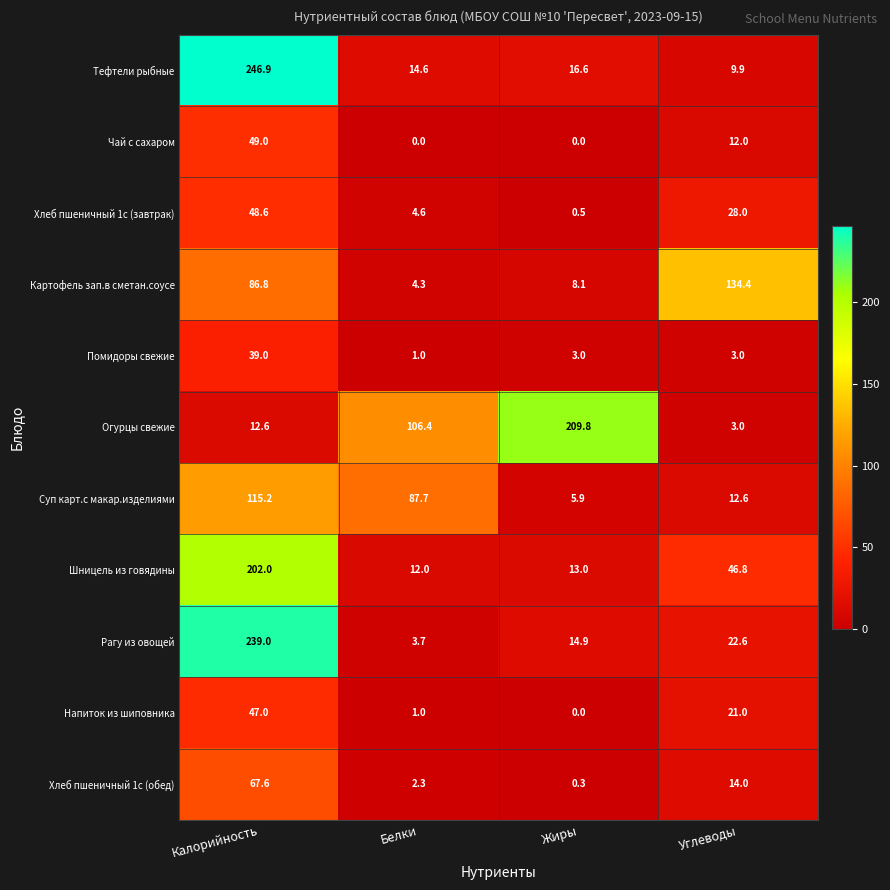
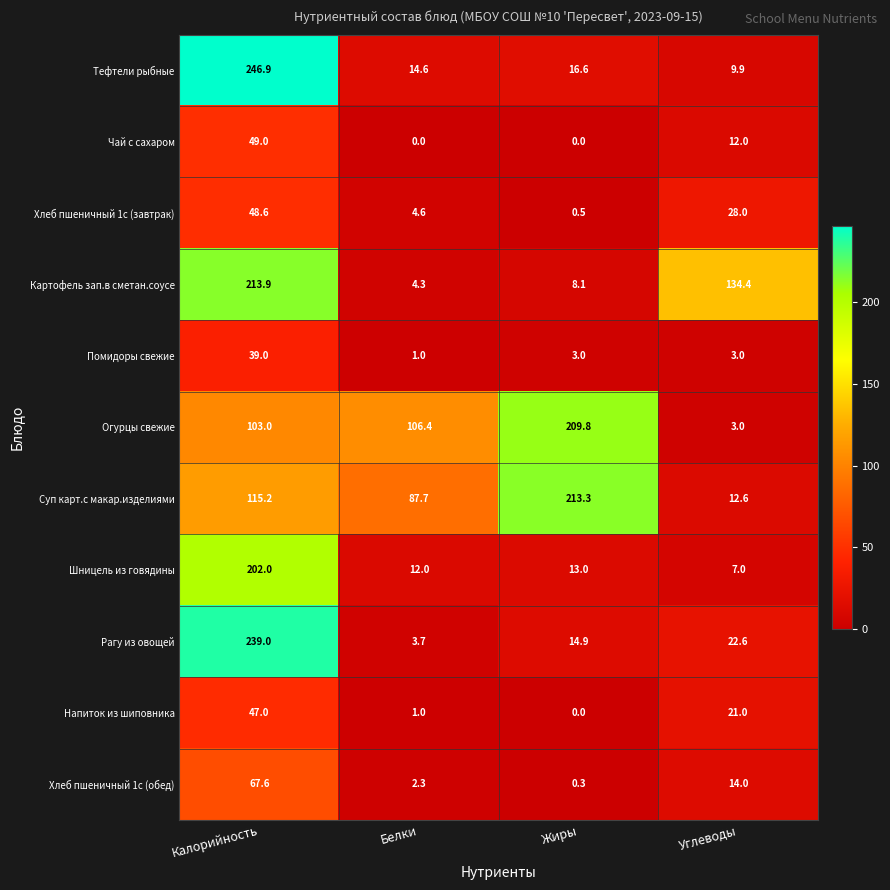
  {
    "Тефтели рыбные": {
      "Калорийность": 246.9,
      "Белки": 14.6,
      "Жиры": 16.6,
      "Углеводы": 9.9
    },
    "Чай с сахаром": {
      "Калорийность": 49.0,
      "Белки": 0.0,
      "Жиры": 0.0,
      "Углеводы": 12.0
    },
    "Хлеб пшеничный 1с (завтрак)": {
      "Калорийность": 48.6,
      "Белки": 4.6,
      "Жиры": 0.5,
      "Углеводы": 28.0
    },
    "Картофель зап.в сметан.соусе": {
-     "Калорийность": 86.8,
+     "Калорийность": 213.9,
      "Белки": 4.3,
      "Жиры": 8.1,
      "Углеводы": 134.4
    },
    "Помидоры свежие": {
      "Калорийность": 39.0,
      "Белки": 1.0,
      "Жиры": 3.0,
      "Углеводы": 3.0
    },
    "Огурцы свежие": {
-     "Калорийность": 12.6,
+     "Калорийность": 103.0,
      "Белки": 106.4,
      "Жиры": 209.8,
      "Углеводы": 3.0
    },
    "Суп карт.с макар.изделиями": {
      "Калорийность": 115.2,
      "Белки": 87.7,
-     "Жиры": 5.9,
+     "Жиры": 213.3,
      "Углеводы": 12.6
    },
    "Шницель из говядины": {
      "Калорийность": 202.0,
      "Белки": 12.0,
      "Жиры": 13.0,
-     "Углеводы": 46.8
+     "Углеводы": 7.0
    },
    "Рагу из овощей": {
      "Калорийность": 239.0,
      "Белки": 3.7,
      "Жиры": 14.9,
      "Углеводы": 22.6
    },
    "Напиток из шиповника": {
      "Калорийность": 47.0,
      "Белки": 1.0,
      "Жиры": 0.0,
      "Углеводы": 21.0
    },
    "Хлеб пшеничный 1с (обед)": {
      "Калорийность": 67.6,
      "Белки": 2.3,
      "Жиры": 0.3,
      "Углеводы": 14.0
    }
  }
